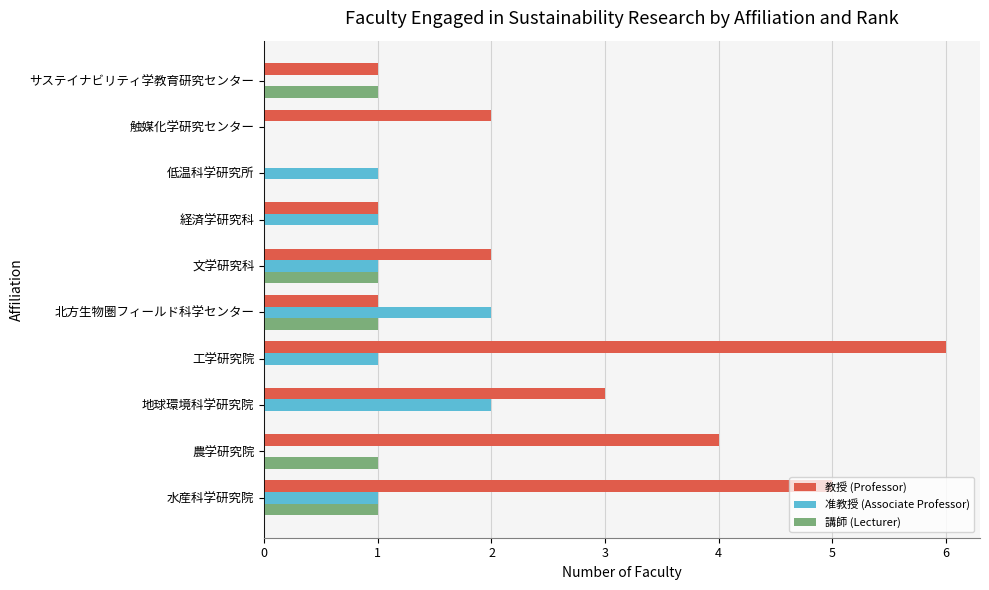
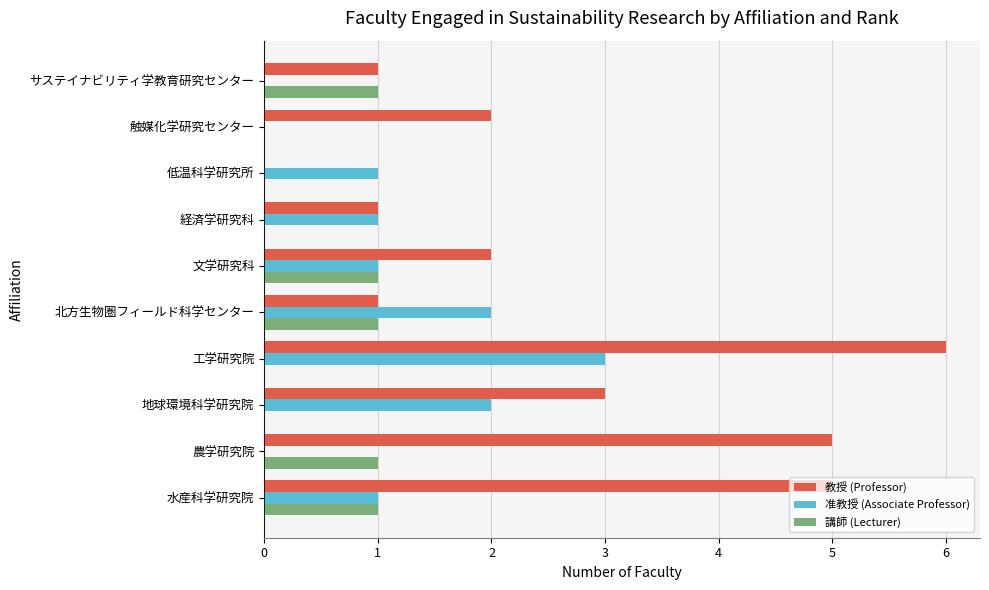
  {
    "教授 (Professor)": {
      "サステイナビリティ学教育研究センター": 1,
      "触媒化学研究センター": 2,
      "低温科学研究所": 0,
      "経済学研究科": 1,
      "文学研究科": 2,
      "北方生物圏フィールド科学センター": 1,
      "工学研究院": 6,
      "地球環境科学研究院": 3,
-     "農学研究院": 4
+     "農学研究院": 5
    },
    "准教授 (Associate Professor)": {
      "サステイナビリティ学教育研究センター": 0,
      "触媒化学研究センター": 0,
      "低温科学研究所": 1,
      "経済学研究科": 1,
      "文学研究科": 1,
      "北方生物圏フィールド科学センター": 2,
-     "工学研究院": 1,
+     "工学研究院": 3,
      "地球環境科学研究院": 2,
      "農学研究院": 0,
      "水産科学研究院": 1
    },
    "講師 (Lecturer)": {
      "サステイナビリティ学教育研究センター": 1,
      "触媒化学研究センター": 0,
      "低温科学研究所": 0,
      "経済学研究科": 0,
      "文学研究科": 1,
      "北方生物圏フィールド科学センター": 1,
      "工学研究院": 0,
      "地球環境科学研究院": 0,
      "農学研究院": 1,
      "水産科学研究院": 1
    }
  }
